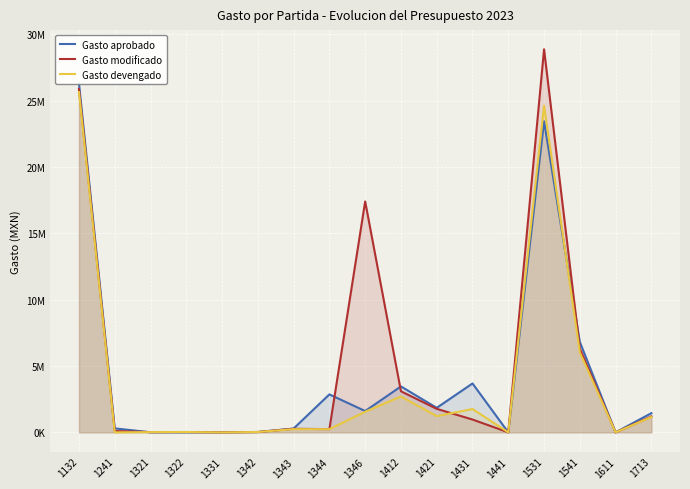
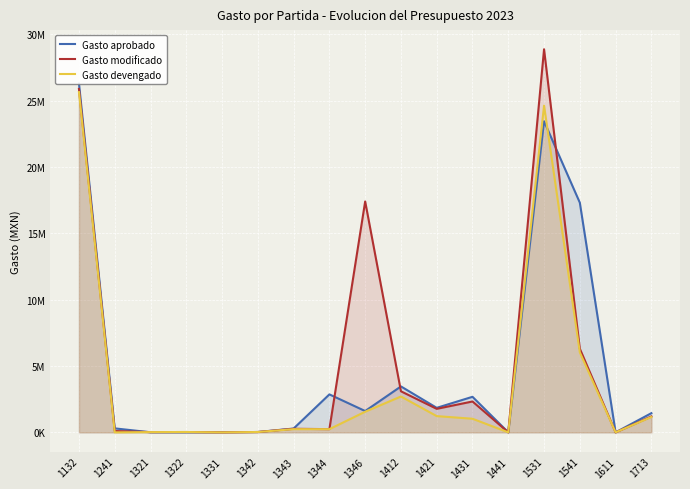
  {
    "Gasto aprobado": {
      "1241": 300000,
      "1344": 2900000,
      "1412": 3500000,
-     "1431": 3700000,
+     "1431": 2700000,
      "1531": 23400000,
-     "1541": 6800000,
+     "1541": 17300000,
      "1713": 1400000
    },
    "Gasto modificado": {
      "1132": 25900000,
      "1346": 17400000,
      "1412": 3100000,
-     "1431": 1000000,
+     "1431": 2300000,
      "1531": 28900000,
      "1541": 6300000
    },
    "Gasto devengado": {
      "1132": 25600000,
      "1412": 2700000,
      "1421": 1200000,
-     "1431": 1800000,
+     "1431": 1000000,
      "1531": 24600000,
      "1541": 6000000
    }
  }
